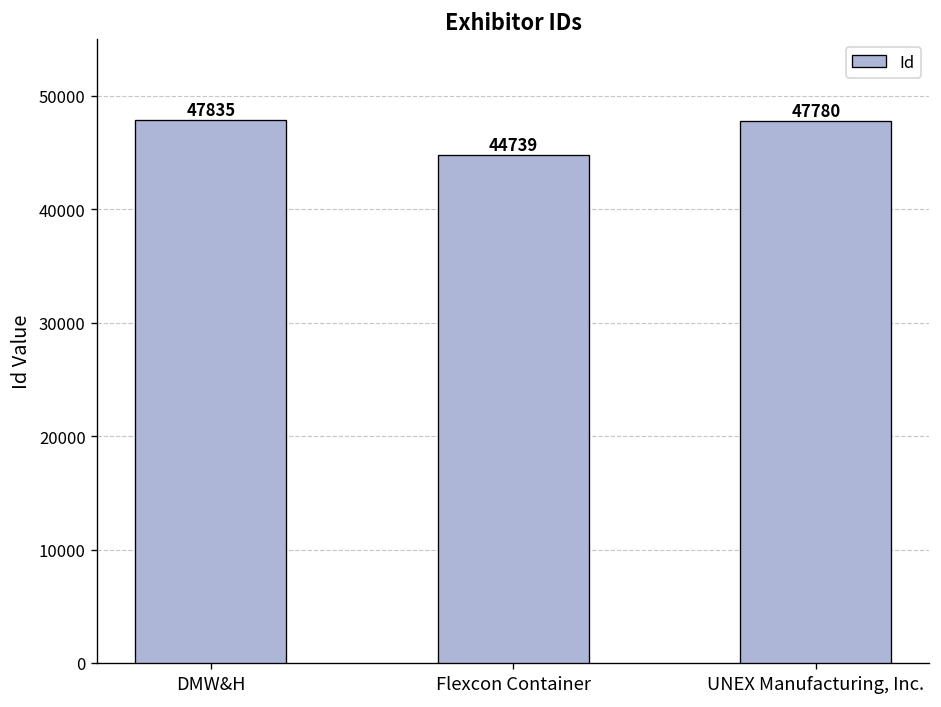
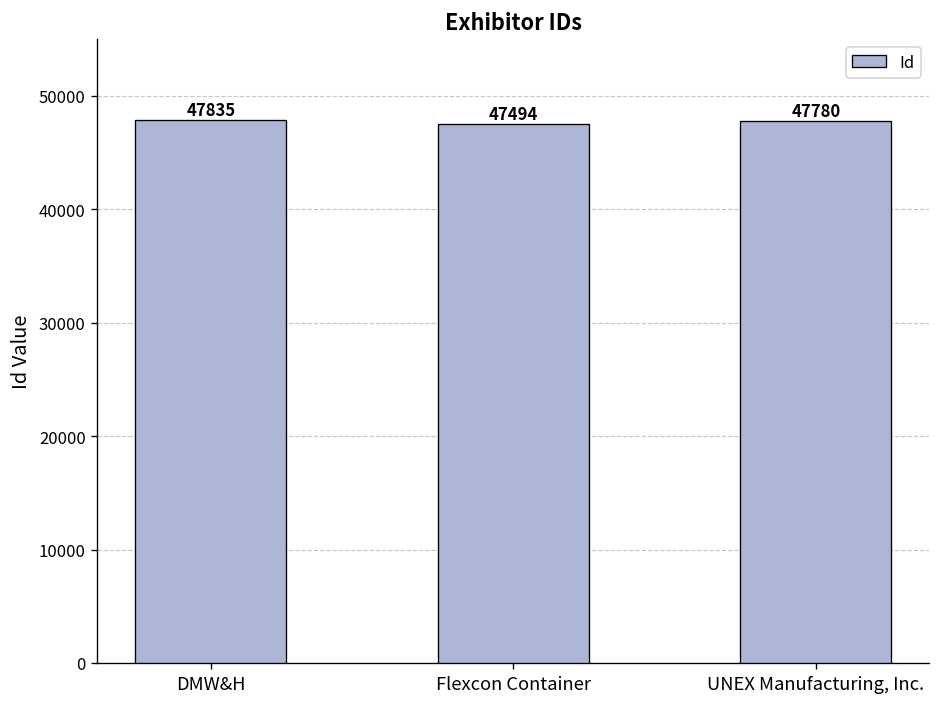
  {
    "DMW&H": 47835,
-   "Flexcon Container": 44739,
+   "Flexcon Container": 47494,
    "UNEX Manufacturing, Inc.": 47780
  }
